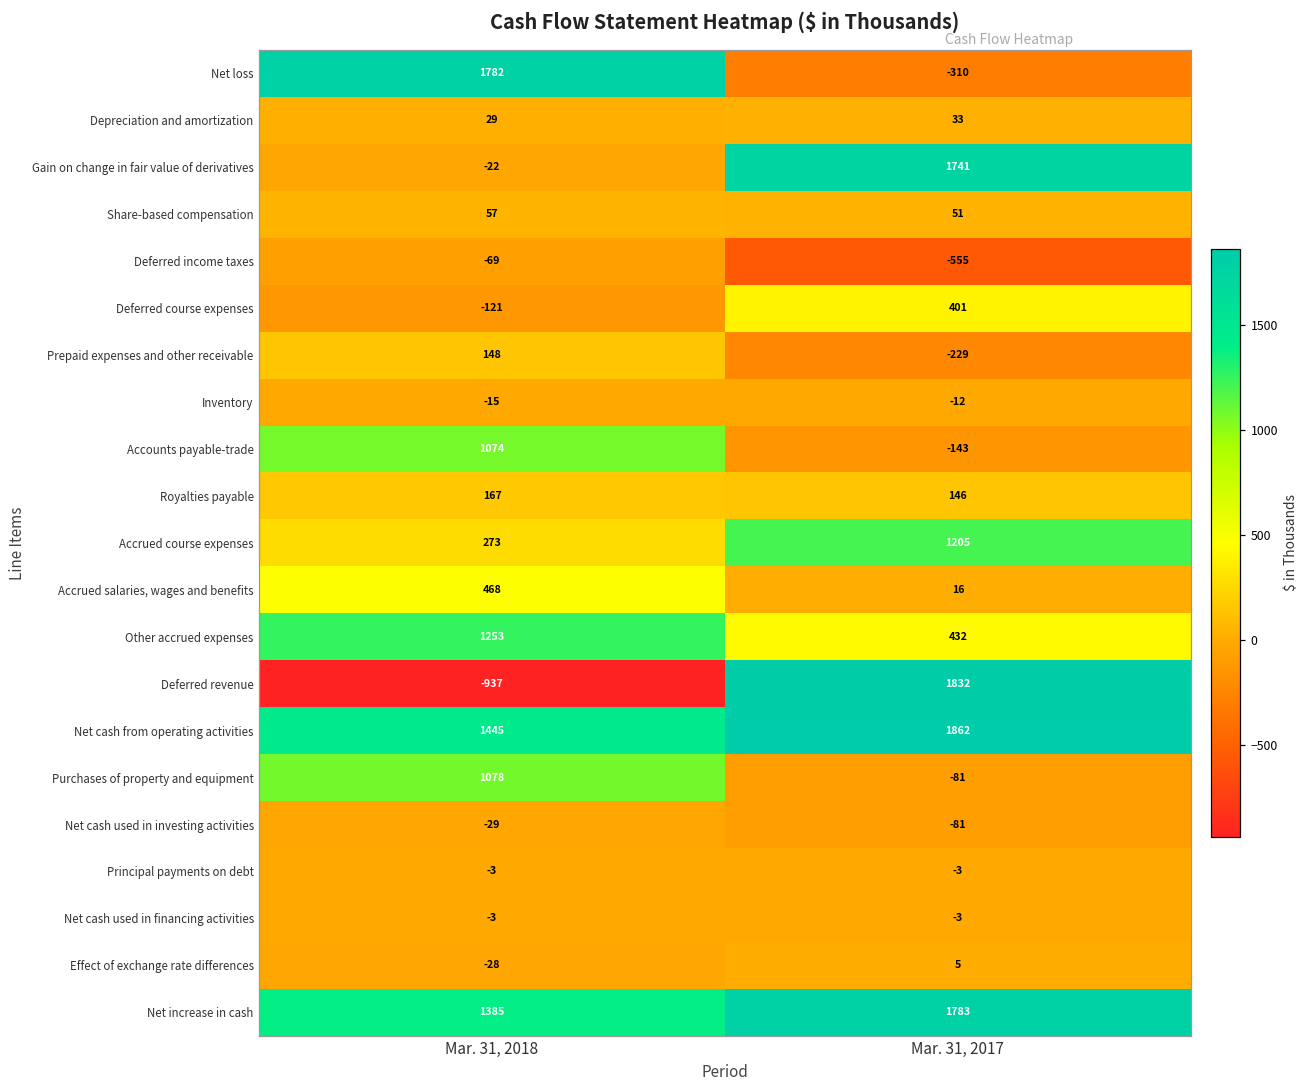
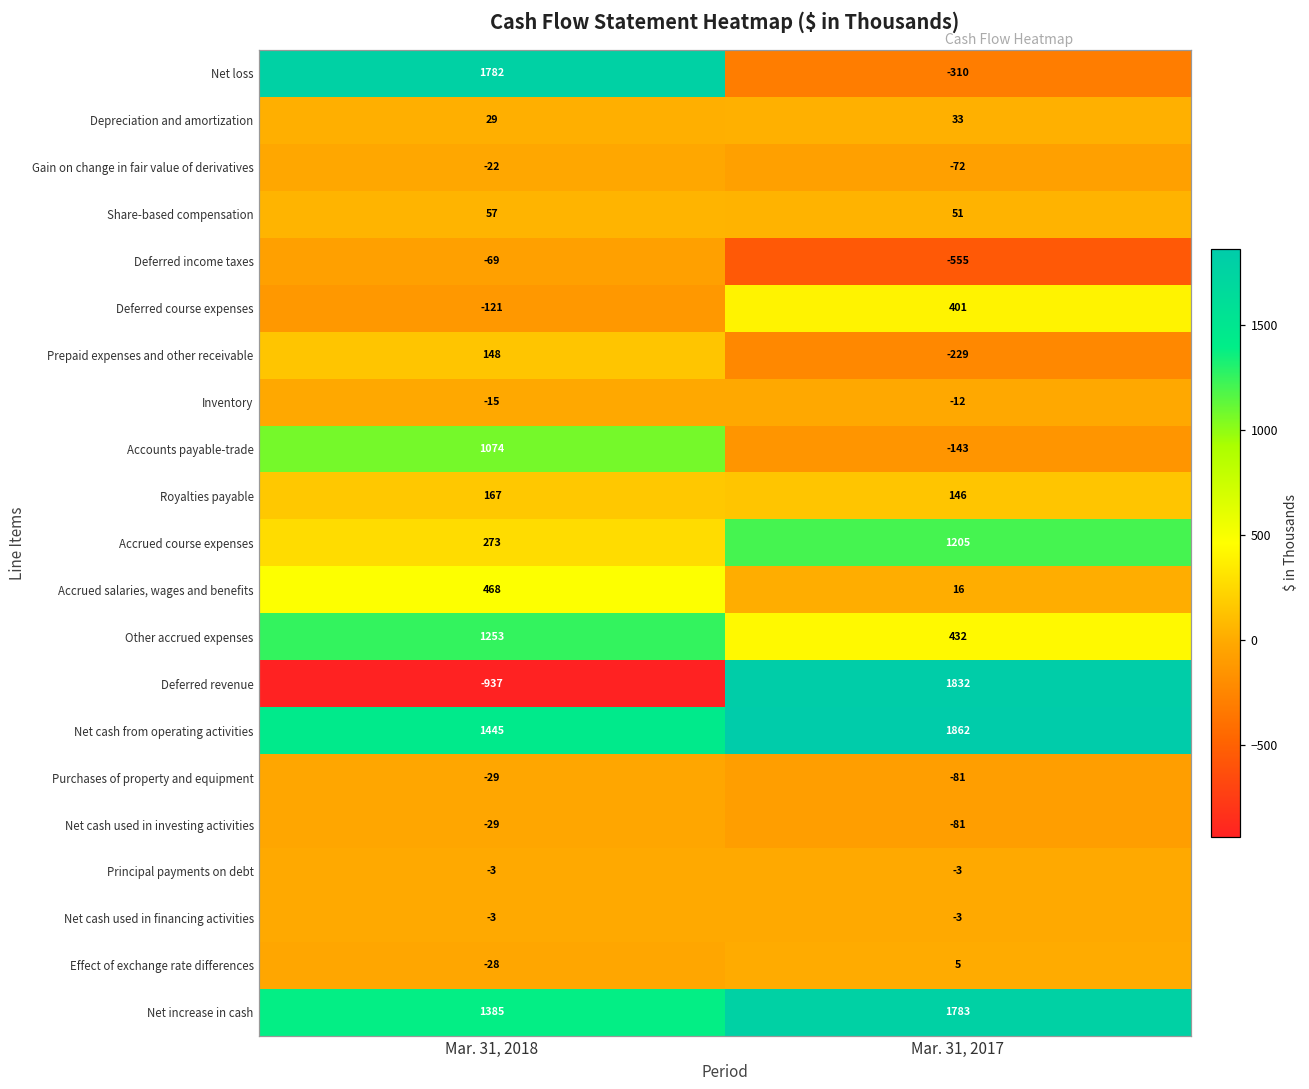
  {
    "Net loss": {
      "Mar. 31, 2018": 1782,
      "Mar. 31, 2017": -310
    },
    "Depreciation and amortization": {
      "Mar. 31, 2018": 29,
      "Mar. 31, 2017": 33
    },
    "Gain on change in fair value of derivatives": {
      "Mar. 31, 2018": -22,
-     "Mar. 31, 2017": 1741
+     "Mar. 31, 2017": -72
    },
    "Share-based compensation": {
      "Mar. 31, 2018": 57,
      "Mar. 31, 2017": 51
    },
    "Deferred income taxes": {
      "Mar. 31, 2018": -69,
      "Mar. 31, 2017": -555
    },
    "Deferred course expenses": {
      "Mar. 31, 2018": -121,
      "Mar. 31, 2017": 401
    },
    "Prepaid expenses and other receivable": {
      "Mar. 31, 2018": 148,
      "Mar. 31, 2017": -229
    },
    "Inventory": {
      "Mar. 31, 2018": -15,
      "Mar. 31, 2017": -12
    },
    "Accounts payable-trade": {
      "Mar. 31, 2018": 1074,
      "Mar. 31, 2017": -143
    },
    "Royalties payable": {
      "Mar. 31, 2018": 167,
      "Mar. 31, 2017": 146
    },
    "Accrued course expenses": {
      "Mar. 31, 2018": 273,
      "Mar. 31, 2017": 1205
    },
    "Accrued salaries, wages and benefits": {
      "Mar. 31, 2018": 468,
      "Mar. 31, 2017": 16
    },
    "Other accrued expenses": {
      "Mar. 31, 2018": 1253,
      "Mar. 31, 2017": 432
    },
    "Deferred revenue": {
      "Mar. 31, 2018": -937,
      "Mar. 31, 2017": 1832
    },
    "Net cash from operating activities": {
      "Mar. 31, 2018": 1445,
      "Mar. 31, 2017": 1862
    },
    "Purchases of property and equipment": {
-     "Mar. 31, 2018": 1078,
+     "Mar. 31, 2018": -29,
      "Mar. 31, 2017": -81
    },
    "Net cash used in investing activities": {
      "Mar. 31, 2018": -29,
      "Mar. 31, 2017": -81
    },
    "Principal payments on debt": {
      "Mar. 31, 2018": -3,
      "Mar. 31, 2017": -3
    },
    "Net cash used in financing activities": {
      "Mar. 31, 2018": -3,
      "Mar. 31, 2017": -3
    },
    "Effect of exchange rate differences": {
      "Mar. 31, 2018": -28,
      "Mar. 31, 2017": 5
    },
    "Net increase in cash": {
      "Mar. 31, 2018": 1385,
      "Mar. 31, 2017": 1783
    }
  }
